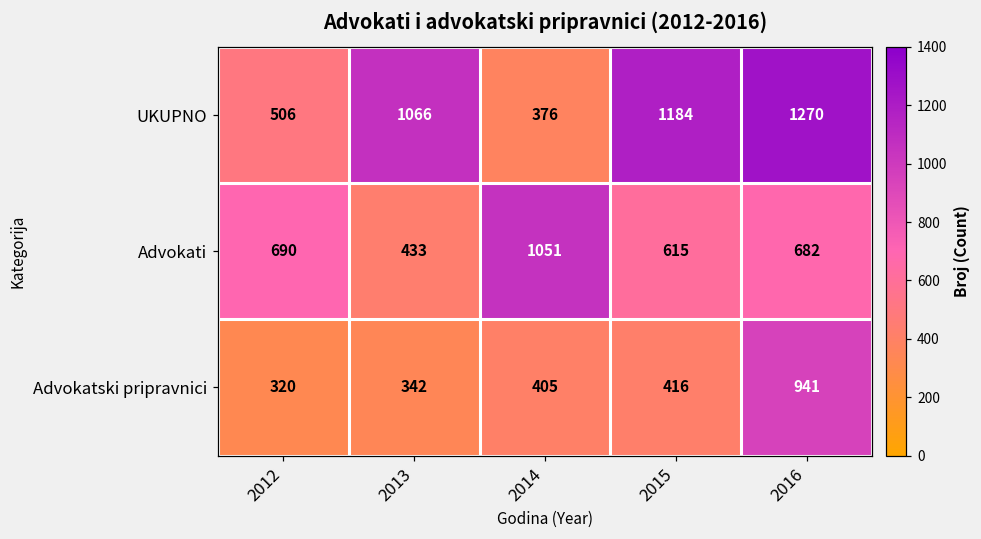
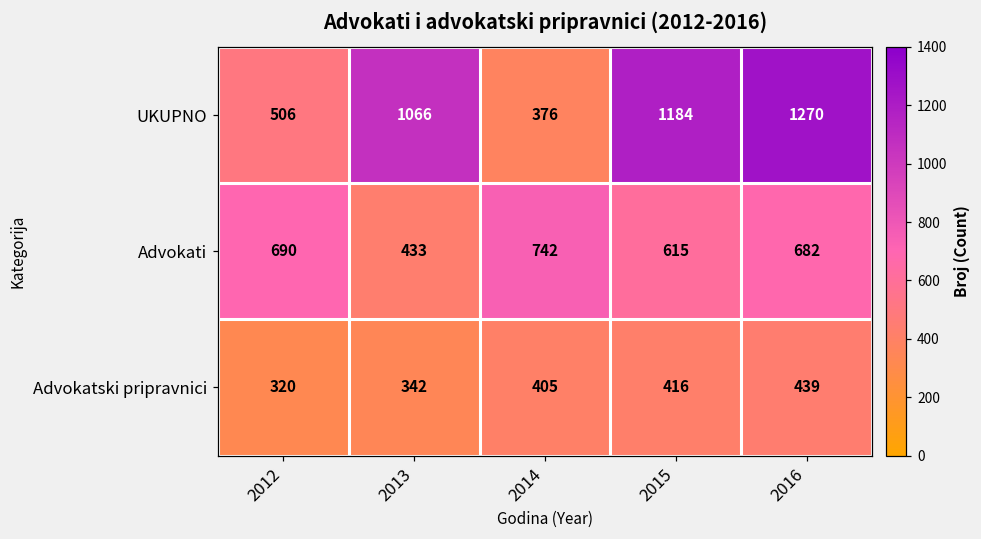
  {
    "UKUPNO": {
      "2012": 506,
      "2013": 1066,
      "2014": 376,
      "2015": 1184,
      "2016": 1270
    },
    "Advokati": {
      "2012": 690,
      "2013": 433,
-     "2014": 1051,
+     "2014": 742,
      "2015": 615,
      "2016": 682
    },
    "Advokatski pripravnici": {
      "2012": 320,
      "2013": 342,
      "2014": 405,
      "2015": 416,
-     "2016": 941
+     "2016": 439
    }
  }
